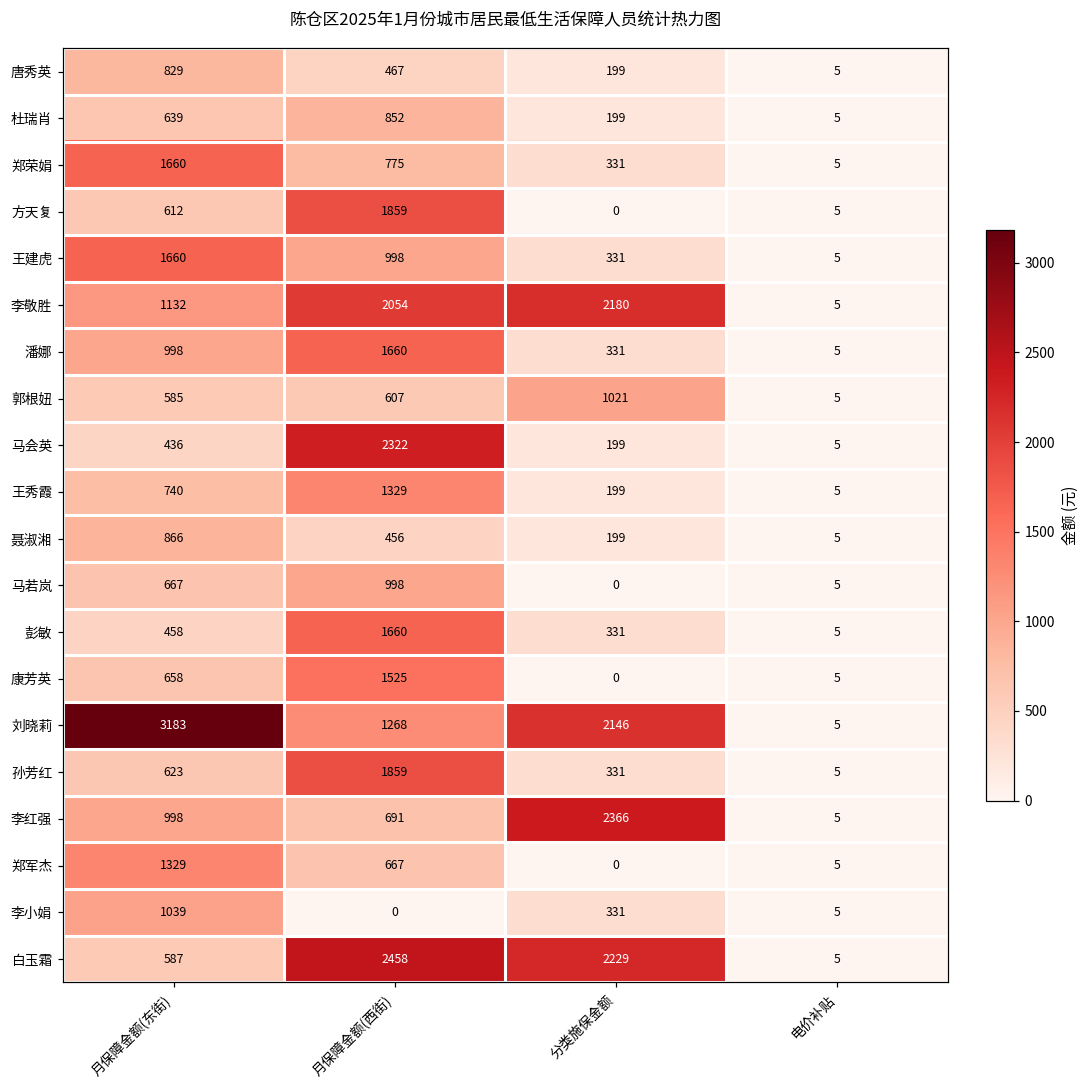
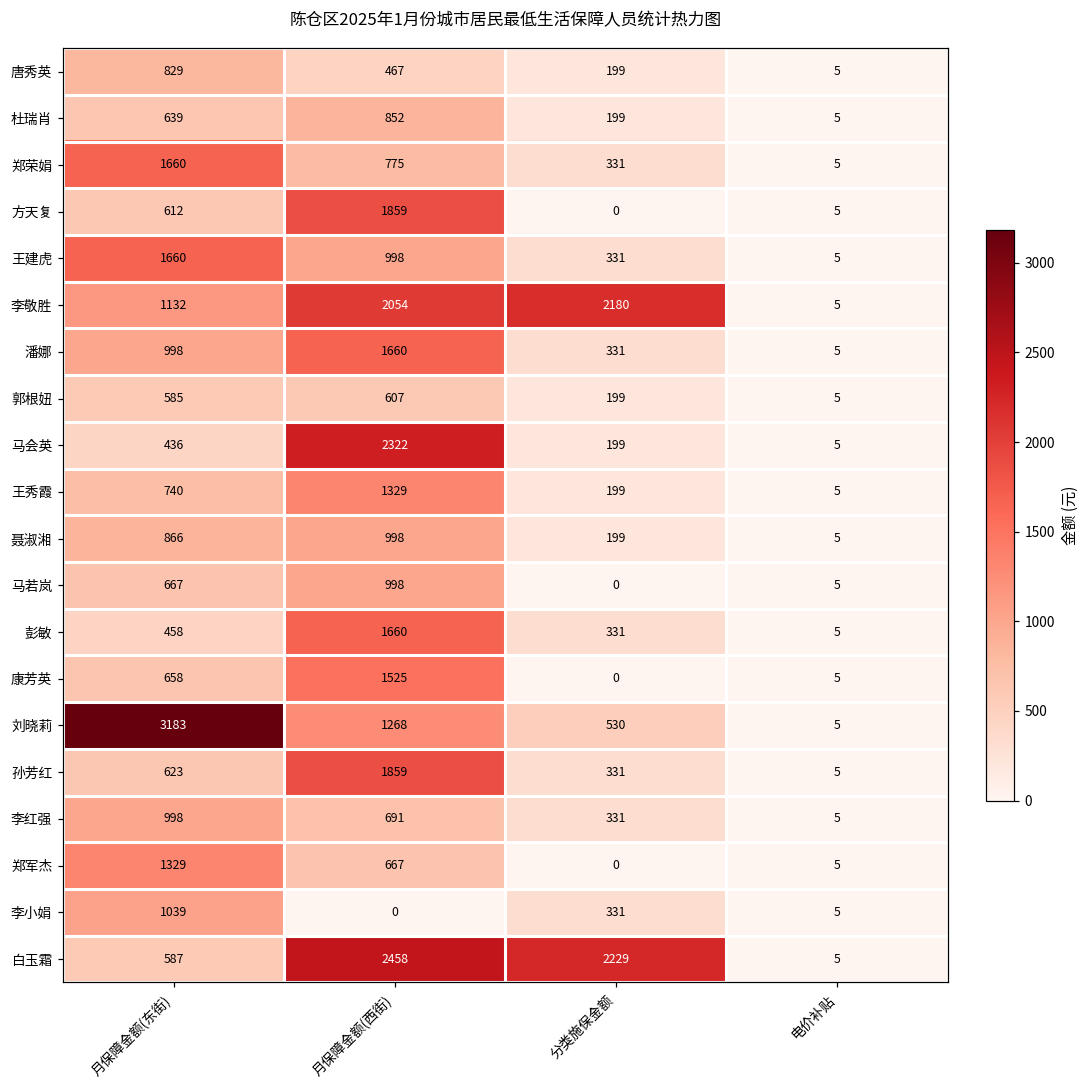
  {
    "唐秀英": {
      "月保障金额(东街)": 829,
      "月保障金额(西街)": 467,
      "分类施保金额": 199,
      "电价补贴": 5
    },
    "杜瑞肖": {
      "月保障金额(东街)": 639,
      "月保障金额(西街)": 852,
      "分类施保金额": 199,
      "电价补贴": 5
    },
    "郑荣娟": {
      "月保障金额(东街)": 1660,
      "月保障金额(西街)": 775,
      "分类施保金额": 331,
      "电价补贴": 5
    },
    "方天复": {
      "月保障金额(东街)": 612,
      "月保障金额(西街)": 1859,
      "分类施保金额": 0,
      "电价补贴": 5
    },
    "王建虎": {
      "月保障金额(东街)": 1660,
      "月保障金额(西街)": 998,
      "分类施保金额": 331,
      "电价补贴": 5
    },
    "李敬胜": {
      "月保障金额(东街)": 1132,
      "月保障金额(西街)": 2054,
      "分类施保金额": 2180,
      "电价补贴": 5
    },
    "潘娜": {
      "月保障金额(东街)": 998,
      "月保障金额(西街)": 1660,
      "分类施保金额": 331,
      "电价补贴": 5
    },
    "郭根妞": {
      "月保障金额(东街)": 585,
      "月保障金额(西街)": 607,
-     "分类施保金额": 1021,
+     "分类施保金额": 199,
      "电价补贴": 5
    },
    "马会英": {
      "月保障金额(东街)": 436,
      "月保障金额(西街)": 2322,
      "分类施保金额": 199,
      "电价补贴": 5
    },
    "王秀霞": {
      "月保障金额(东街)": 740,
      "月保障金额(西街)": 1329,
      "分类施保金额": 199,
      "电价补贴": 5
    },
    "聂淑湘": {
      "月保障金额(东街)": 866,
-     "月保障金额(西街)": 456,
+     "月保障金额(西街)": 998,
      "分类施保金额": 199,
      "电价补贴": 5
    },
    "马若岚": {
      "月保障金额(东街)": 667,
      "月保障金额(西街)": 998,
      "分类施保金额": 0,
      "电价补贴": 5
    },
    "彭敏": {
      "月保障金额(东街)": 458,
      "月保障金额(西街)": 1660,
      "分类施保金额": 331,
      "电价补贴": 5
    },
    "康芳英": {
      "月保障金额(东街)": 658,
      "月保障金额(西街)": 1525,
      "分类施保金额": 0,
      "电价补贴": 5
    },
    "刘晓莉": {
      "月保障金额(东街)": 3183,
      "月保障金额(西街)": 1268,
-     "分类施保金额": 2146,
+     "分类施保金额": 530,
      "电价补贴": 5
    },
    "孙芳红": {
      "月保障金额(东街)": 623,
      "月保障金额(西街)": 1859,
      "分类施保金额": 331,
      "电价补贴": 5
    },
    "李红强": {
      "月保障金额(东街)": 998,
      "月保障金额(西街)": 691,
-     "分类施保金额": 2366,
+     "分类施保金额": 331,
      "电价补贴": 5
    },
    "郑军杰": {
      "月保障金额(东街)": 1329,
      "月保障金额(西街)": 667,
      "分类施保金额": 0,
      "电价补贴": 5
    },
    "李小娟": {
      "月保障金额(东街)": 1039,
      "月保障金额(西街)": 0,
      "分类施保金额": 331,
      "电价补贴": 5
    },
    "白玉霜": {
      "月保障金额(东街)": 587,
      "月保障金额(西街)": 2458,
      "分类施保金额": 2229,
      "电价补贴": 5
    }
  }
